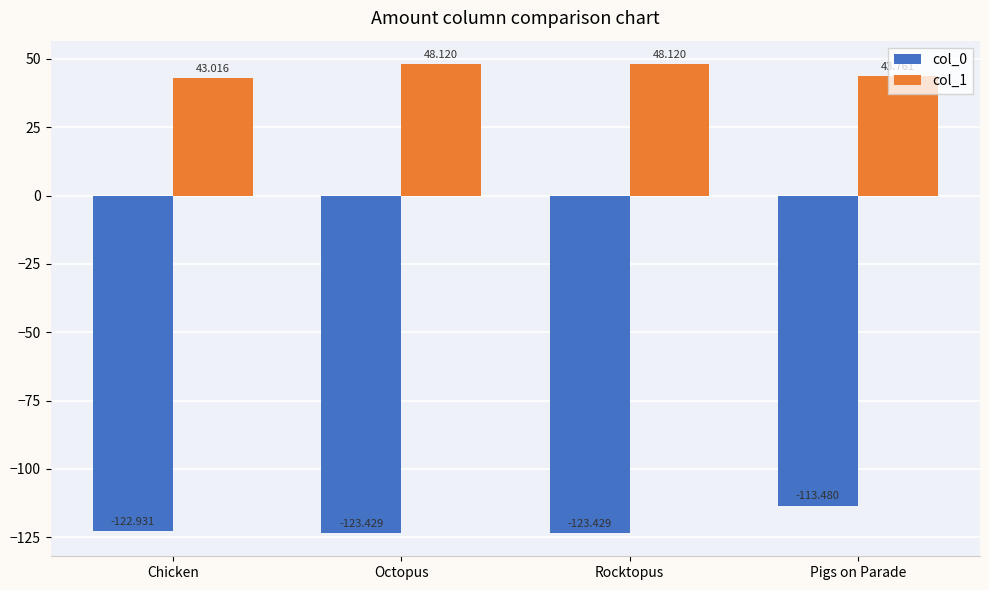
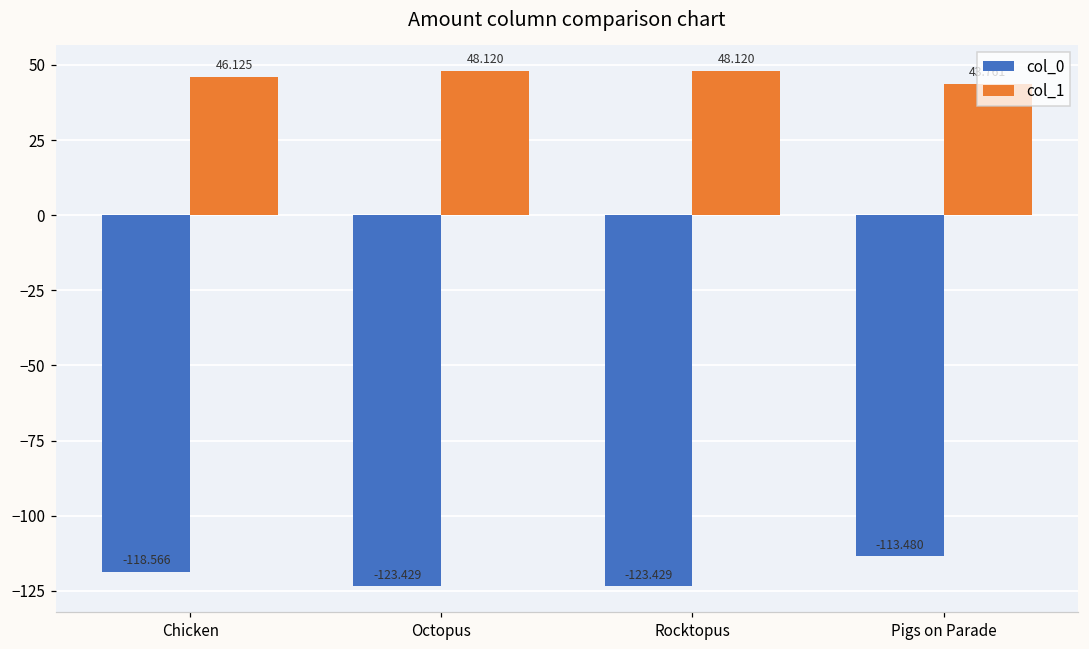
  {
    "col_0": {
-     "Chicken": -122.931,
+     "Chicken": -118.566,
      "Octopus": -123.429,
      "Rocktopus": -123.429,
      "Pigs on Parade": -113.480
    },
    "col_1": {
-     "Chicken": 43.016,
+     "Chicken": 46.125,
      "Octopus": 48.120,
      "Rocktopus": 48.120
    }
  }
